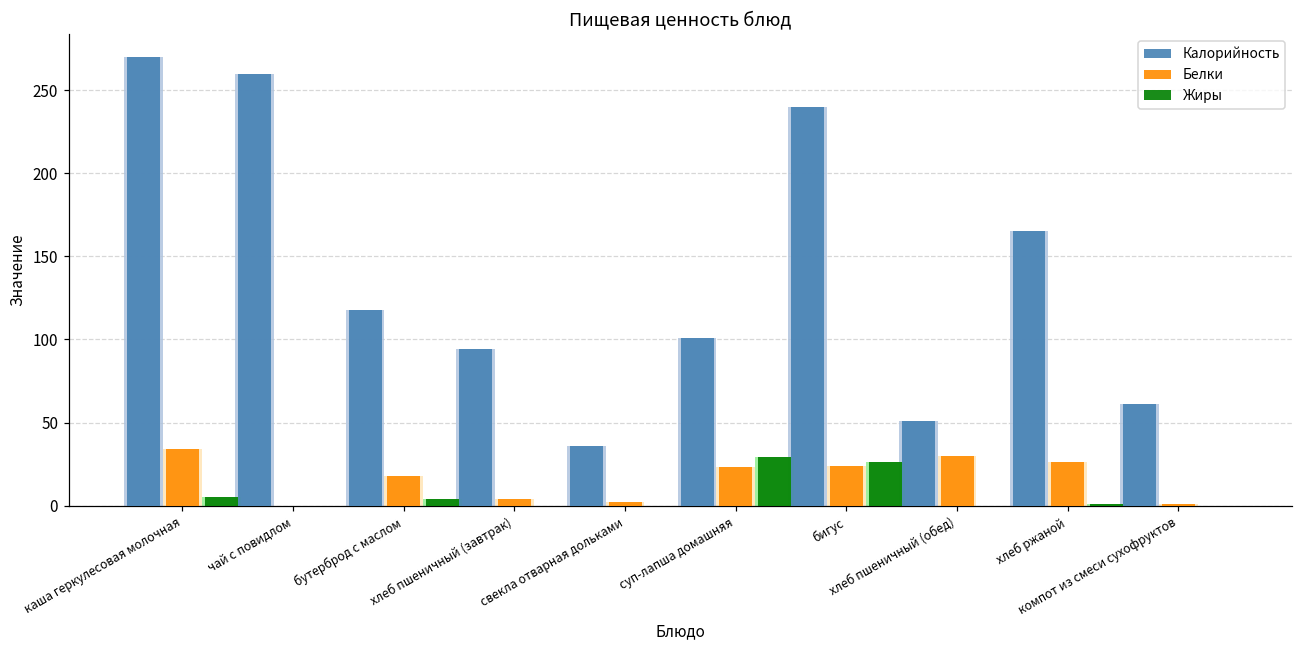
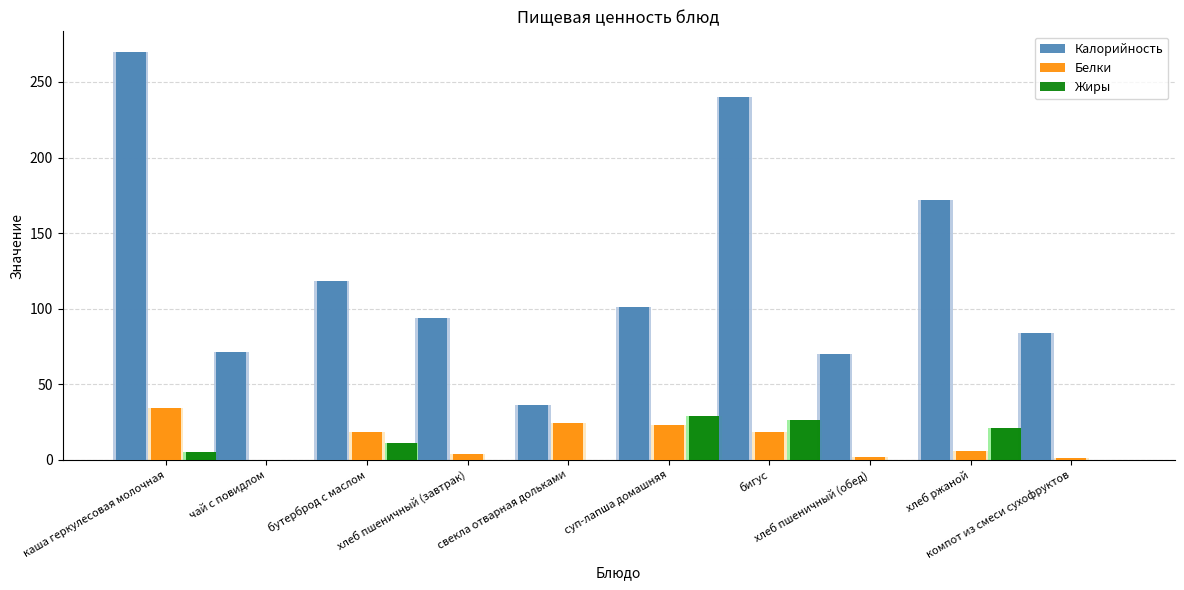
  {
    "Калорийность": {
      "каша геркулесовая молочная": 270,
-     "чай с повидлом": 260,
+     "чай с повидлом": 71,
      "бутерброд с маслом": 118,
      "хлеб пшеничный (завтрак)": 94,
      "свекла отварная дольками": 36,
      "суп-лапша домашняя": 101,
      "бигус": 240,
-     "хлеб пшеничный (обед)": 51,
-     "хлеб ржаной": 165,
-     "компот из смеси сухофруктов": 61
+     "хлеб пшеничный (обед)": 70,
+     "хлеб ржаной": 172,
+     "компот из смеси сухофруктов": 84
    },
    "Белки": {
      "каша геркулесовая молочная": 34,
      "чай с повидлом": 0,
      "бутерброд с маслом": 18,
      "хлеб пшеничный (завтрак)": 4,
-     "свекла отварная дольками": 2,
+     "свекла отварная дольками": 24,
      "суп-лапша домашняя": 23,
-     "бигус": 24,
-     "хлеб пшеничный (обед)": 30,
-     "хлеб ржаной": 26
+     "бигус": 18,
+     "хлеб пшеничный (обед)": 2,
+     "хлеб ржаной": 6
    },
    "Жиры": {
      "каша геркулесовая молочная": 5,
      "чай с повидлом": 0,
-     "бутерброд с маслом": 4,
+     "бутерброд с маслом": 11,
      "хлеб пшеничный (завтрак)": 0,
      "свекла отварная дольками": 0,
      "суп-лапша домашняя": 29,
      "бигус": 26,
      "хлеб пшеничный (обед)": 0,
-     "хлеб ржаной": 1,
+     "хлеб ржаной": 21,
      "компот из смеси сухофруктов": 0
    }
  }
